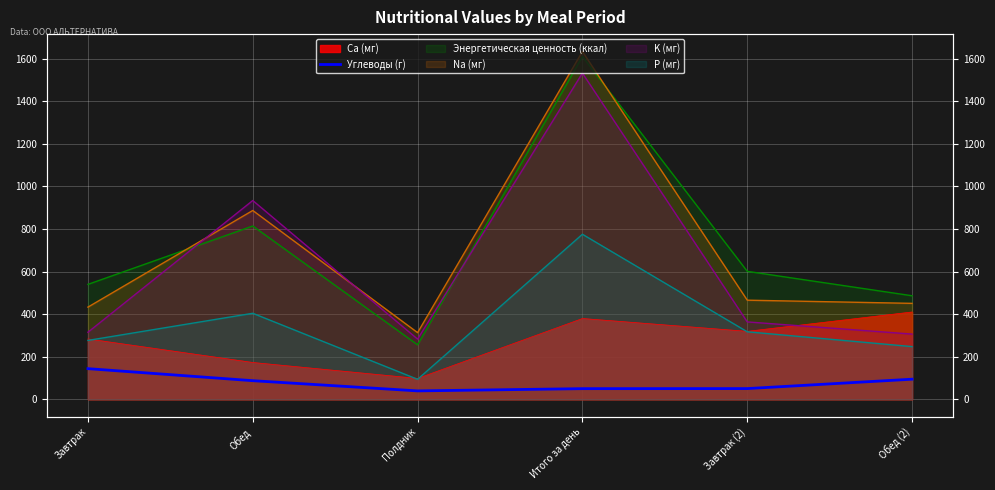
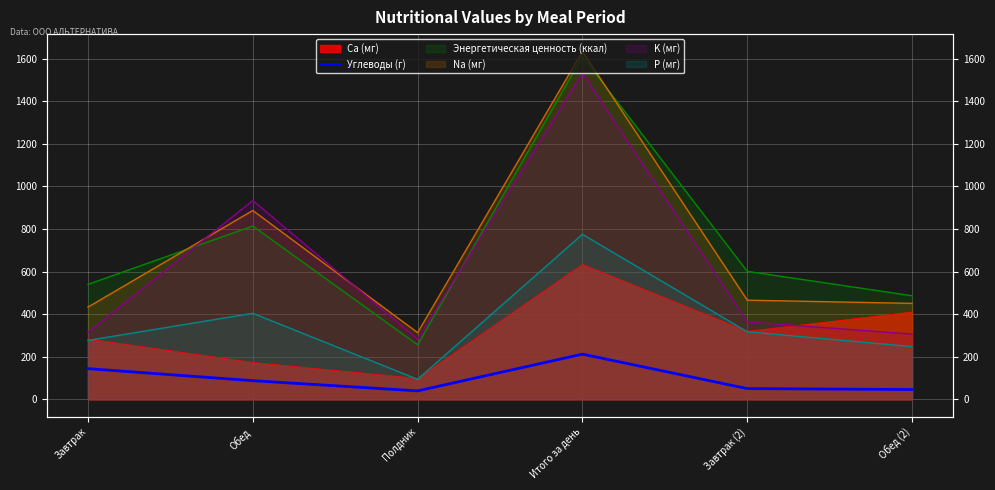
  {
    "Ca (мг)": {
      "Обед": 170,
-     "Итого за день": 380,
+     "Итого за день": 630,
      "Обед (2)": 410
    },
    "Углеводы (г)": {
      "Завтрак": 140,
      "Обед": 90,
      "Полдник": 40,
-     "Итого за день": 50,
+     "Итого за день": 210,
      "Завтрак (2)": 50,
-     "Обед (2)": 90
+     "Обед (2)": 50
    }
  }
